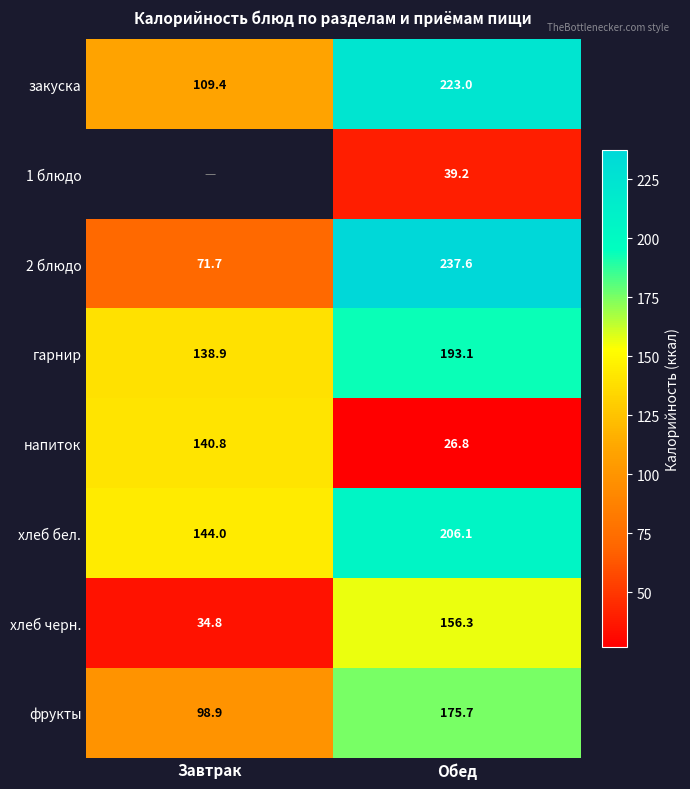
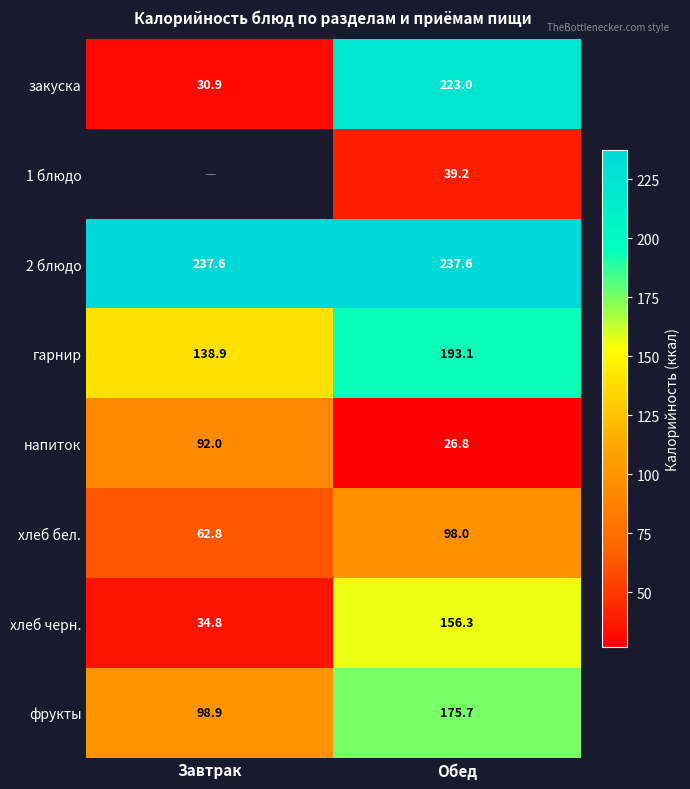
  {
    "закуска": {
-     "Завтрак": 109.4,
+     "Завтрак": 30.9,
      "Обед": 223.0
    },
    "1 блюдо": {
      "Обед": 39.2
    },
    "2 блюдо": {
-     "Завтрак": 71.7,
+     "Завтрак": 237.6,
      "Обед": 237.6
    },
    "гарнир": {
      "Завтрак": 138.9,
      "Обед": 193.1
    },
    "напиток": {
-     "Завтрак": 140.8,
+     "Завтрак": 92.0,
      "Обед": 26.8
    },
    "хлеб бел.": {
-     "Завтрак": 144.0,
-     "Обед": 206.1
+     "Завтрак": 62.8,
+     "Обед": 98.0
    },
    "хлеб черн.": {
      "Завтрак": 34.8,
      "Обед": 156.3
    },
    "фрукты": {
      "Завтрак": 98.9,
      "Обед": 175.7
    }
  }
